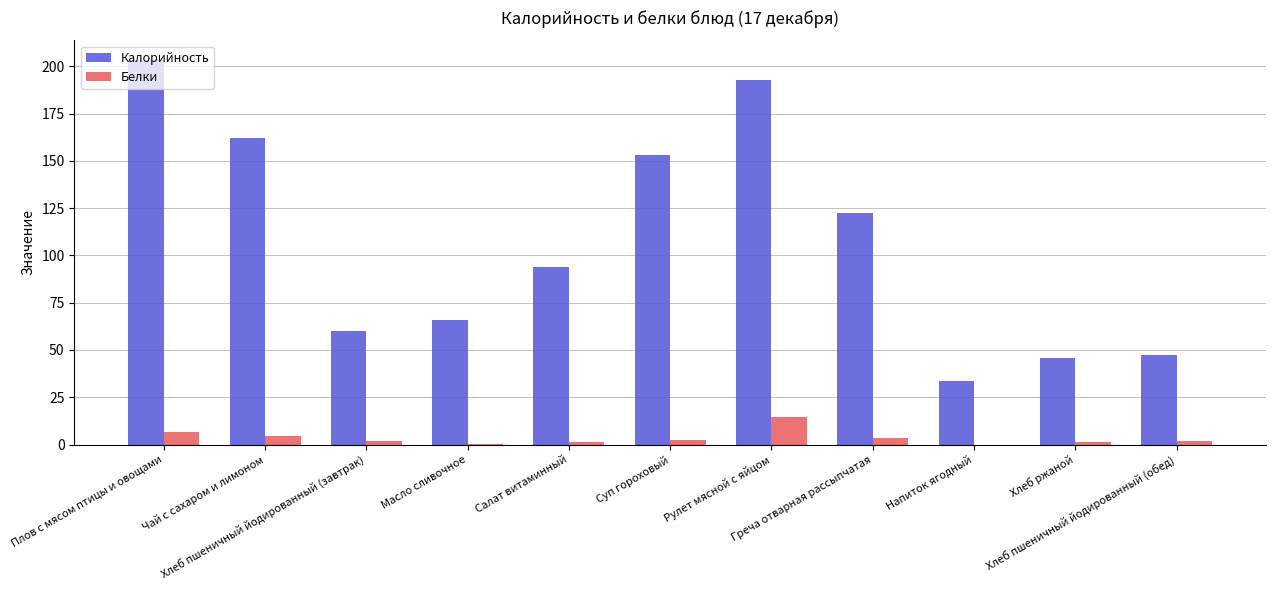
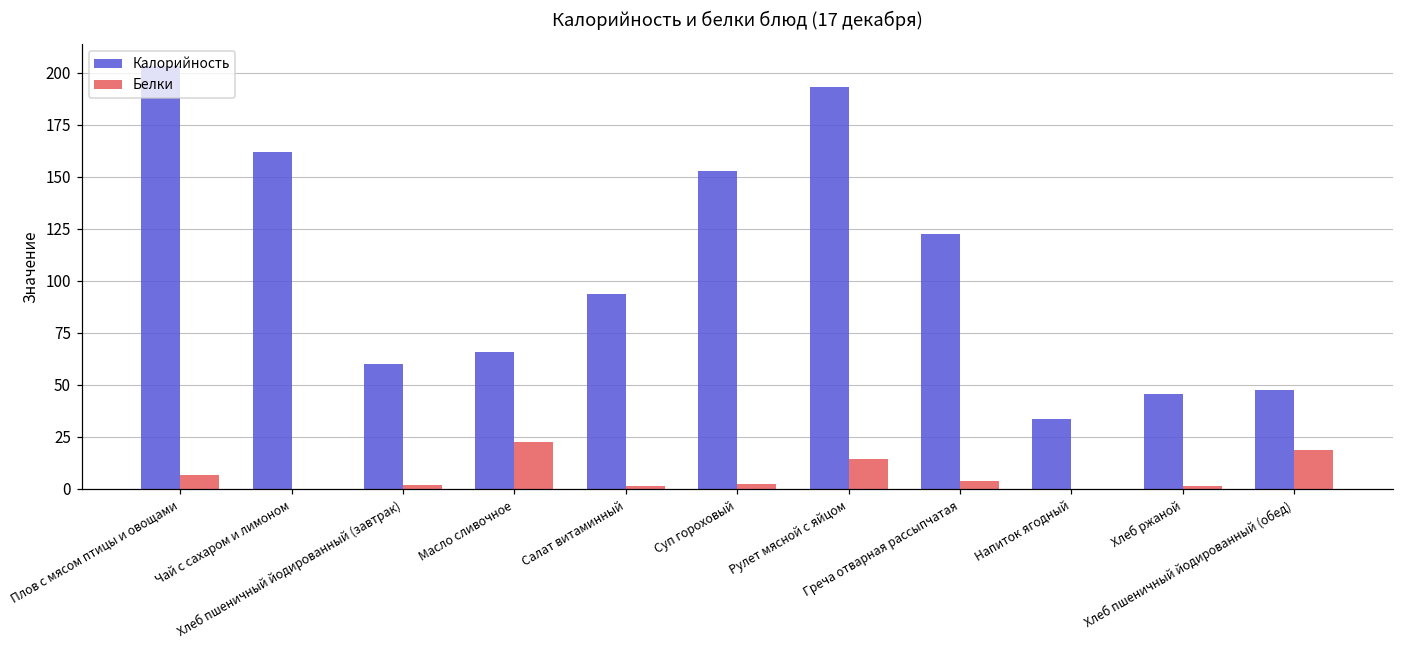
  {
    "Калорийность": {
      "Чай с сахаром и лимоном": 162,
      "Хлеб пшеничный йодированный (завтрак)": 60,
      "Масло сливочное": 66,
      "Салат витаминный": 94,
      "Суп гороховый": 153,
      "Рулет мясной с яйцом": 193,
      "Греча отварная рассыпчатая": 123,
      "Напиток ягодный": 34,
      "Хлеб ржаной": 46,
      "Хлеб пшеничный йодированный (обед)": 48
    },
    "Белки": {
      "Плов с мясом птицы и овощами": 7,
-     "Чай с сахаром и лимоном": 5,
+     "Чай с сахаром и лимоном": 0,
      "Хлеб пшеничный йодированный (завтрак)": 2,
-     "Масло сливочное": 0,
+     "Масло сливочное": 23,
      "Салат витаминный": 1,
      "Суп гороховый": 2,
      "Рулет мясной с яйцом": 15,
      "Греча отварная рассыпчатая": 4,
      "Напиток ягодный": 0,
-     "Хлеб пшеничный йодированный (обед)": 2
+     "Хлеб пшеничный йодированный (обед)": 19
    }
  }
